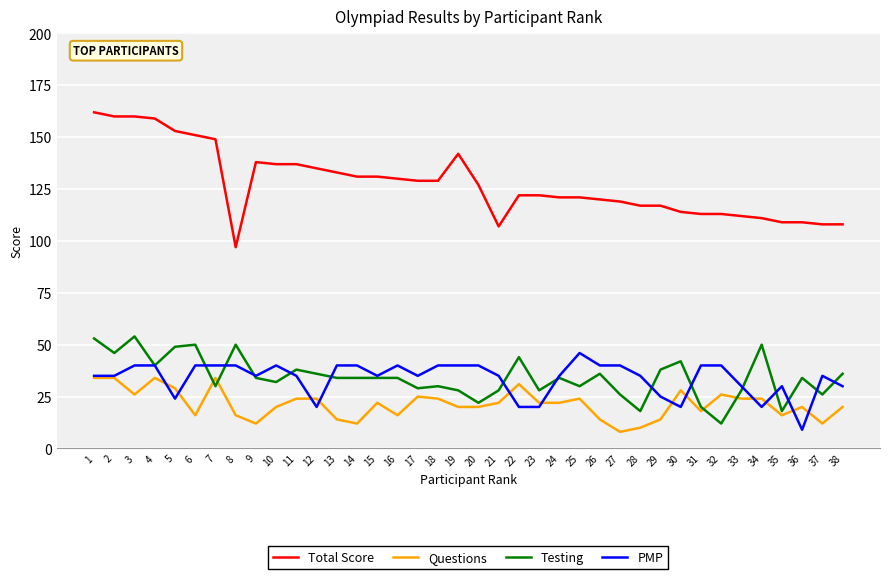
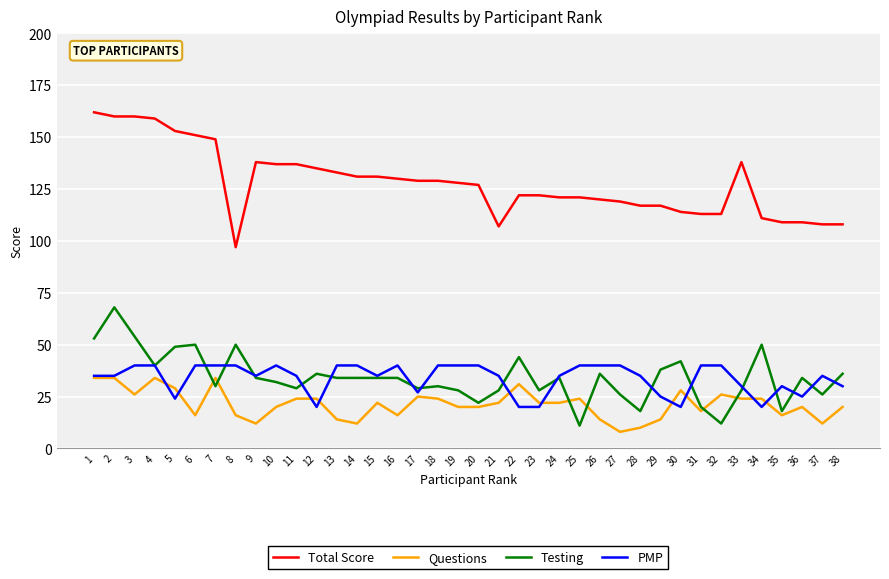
  {
    "Total Score": {
      "1": 162,
      "2": 160,
      "3": 160,
      "4": 159,
      "5": 153,
      "6": 151,
      "7": 149,
      "8": 97,
      "9": 138,
      "10": 137,
      "11": 137,
      "12": 135,
      "13": 133,
      "14": 131,
      "15": 131,
      "16": 130,
      "17": 129,
      "18": 129,
-     "19": 142,
+     "19": 128,
      "20": 127,
      "21": 107,
      "22": 122,
      "23": 122,
      "24": 121,
      "25": 121,
      "26": 120,
      "27": 119,
      "28": 117,
      "29": 117,
      "30": 114,
      "31": 113,
      "32": 113,
-     "33": 112,
+     "33": 138,
      "34": 111,
      "35": 109,
      "36": 109,
      "37": 108,
      "38": 108
    },
    "Questions": {
      "3": 26,
      "4": 34,
      "5": 29,
      "6": 16,
      "7": 34,
      "8": 16,
      "9": 12,
      "10": 20,
      "11": 24,
      "12": 24,
      "13": 14,
      "14": 12,
      "15": 22,
      "16": 16,
      "17": 25,
      "18": 24,
      "19": 20,
      "20": 20,
      "21": 22,
      "22": 31,
      "23": 22,
      "24": 22,
      "25": 24,
      "26": 14,
      "27": 8,
      "28": 10,
      "29": 14,
      "30": 28,
      "31": 18,
      "32": 26,
      "33": 24,
      "34": 24,
      "35": 16,
      "36": 20,
      "37": 12,
      "38": 20
    },
    "Testing": {
      "1": 53,
-     "2": 46,
+     "2": 68,
      "3": 54,
      "5": 49,
      "6": 50,
      "7": 30,
      "8": 50,
      "10": 32,
-     "11": 38,
+     "11": 29,
      "12": 36,
      "13": 34,
      "14": 34,
      "16": 34,
      "17": 29,
      "18": 30,
      "19": 28,
      "20": 22,
      "21": 28,
      "22": 44,
      "23": 28,
-     "25": 30,
+     "25": 11,
      "26": 36,
      "27": 26,
      "28": 18,
      "29": 38,
      "30": 42,
      "31": 20,
      "32": 12,
      "33": 28,
      "34": 50,
      "35": 18,
      "36": 34,
      "37": 26,
      "38": 36
    },
    "PMP": {
      "3": 40,
      "5": 24,
      "6": 40,
      "7": 40,
      "8": 40,
      "10": 40,
      "11": 35,
      "12": 20,
      "13": 40,
      "14": 40,
      "16": 40,
-     "17": 35,
+     "17": 27,
      "18": 40,
      "19": 40,
      "20": 40,
      "21": 35,
      "22": 20,
      "23": 20,
-     "25": 46,
+     "25": 40,
      "26": 40,
      "27": 40,
      "28": 35,
      "29": 25,
      "30": 20,
      "31": 40,
      "32": 40,
      "33": 30,
      "34": 20,
      "35": 30,
-     "36": 9,
+     "36": 25,
      "37": 35,
      "38": 30
    }
  }
